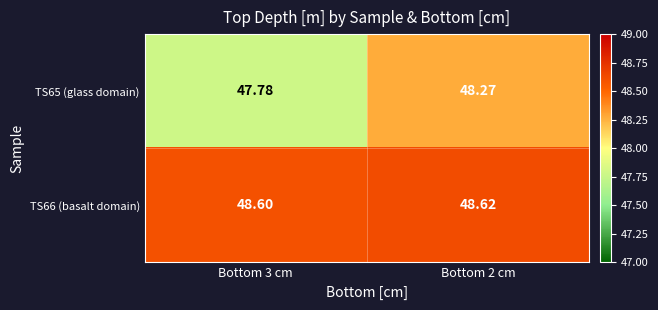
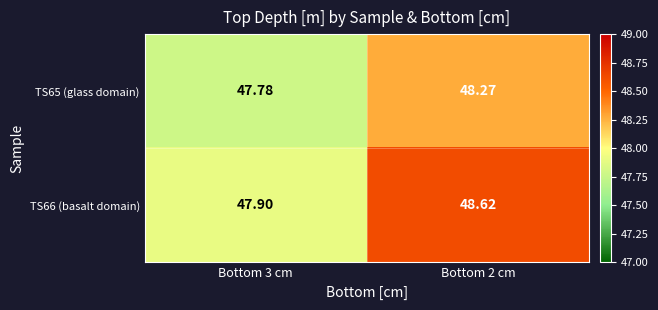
  {
    "TS65 (glass domain)": {
      "Bottom 3 cm": 47.78,
      "Bottom 2 cm": 48.27
    },
    "TS66 (basalt domain)": {
-     "Bottom 3 cm": 48.60,
+     "Bottom 3 cm": 47.90,
      "Bottom 2 cm": 48.62
    }
  }
